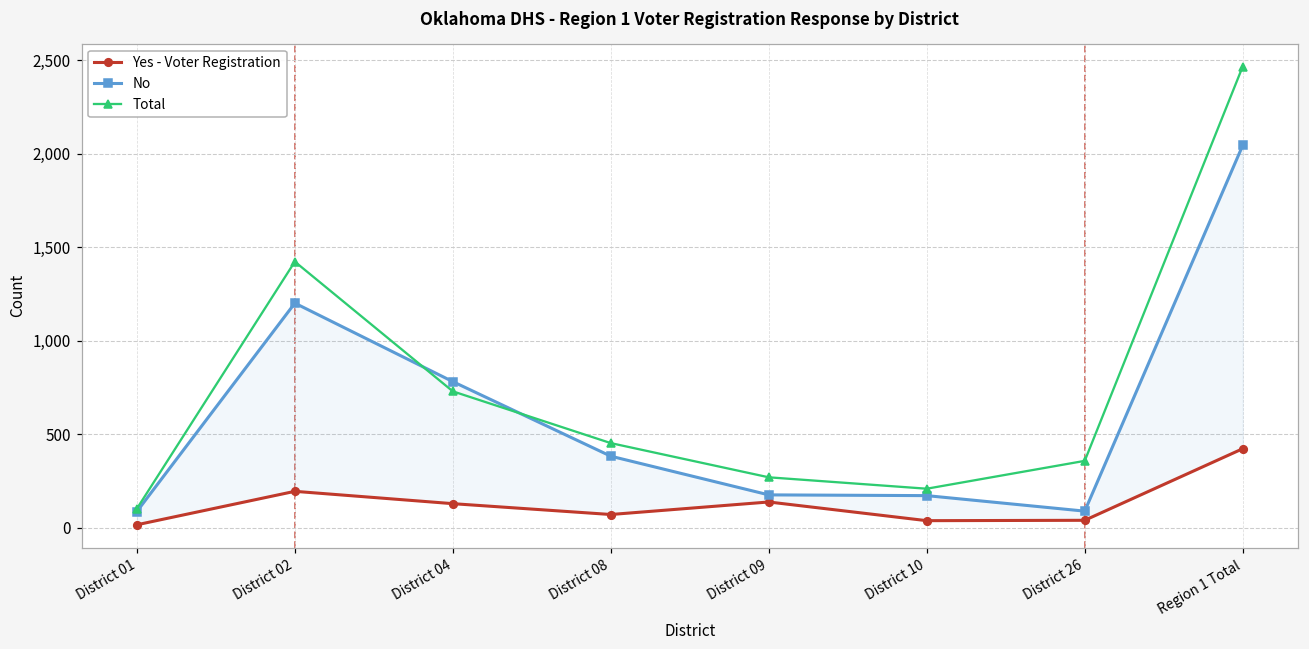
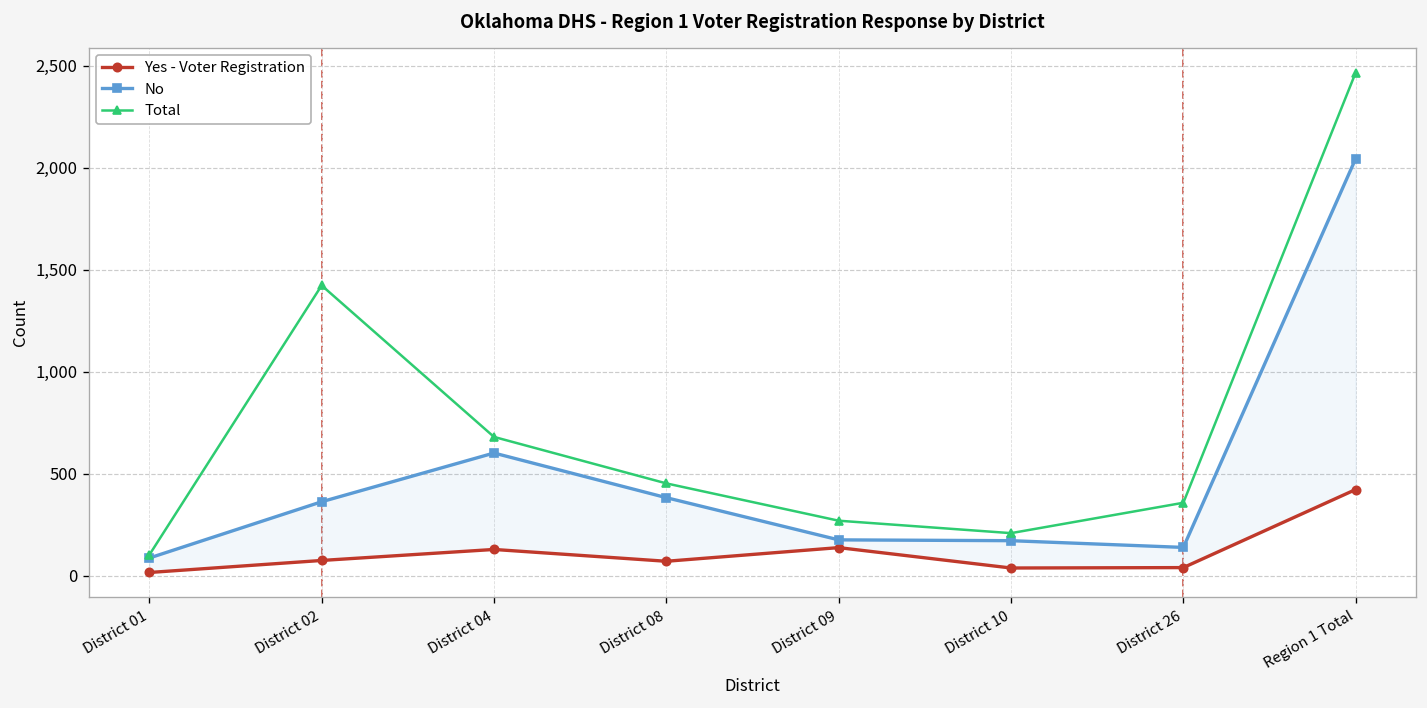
  {
    "Yes - Voter Registration": {
      "District 01": "20",
-     "District 02": "190",
+     "District 02": "70",
      "District 04": "130",
      "District 08": "70",
      "District 09": "140",
      "District 10": "40",
      "District 26": "40",
      "Region 1 Total": "420"
    },
    "No": {
-     "District 02": "1,200",
-     "District 04": "780",
+     "District 02": "360",
+     "District 04": "600",
      "District 08": "380",
      "District 09": "180",
      "District 10": "170",
-     "District 26": "90",
+     "District 26": "140",
      "Region 1 Total": "2,050"
    },
    "Total": {
      "District 02": "1,420",
-     "District 04": "730",
+     "District 04": "680",
      "District 08": "450",
      "District 09": "270",
      "District 10": "210",
      "District 26": "360",
      "Region 1 Total": "2,470"
    }
  }
